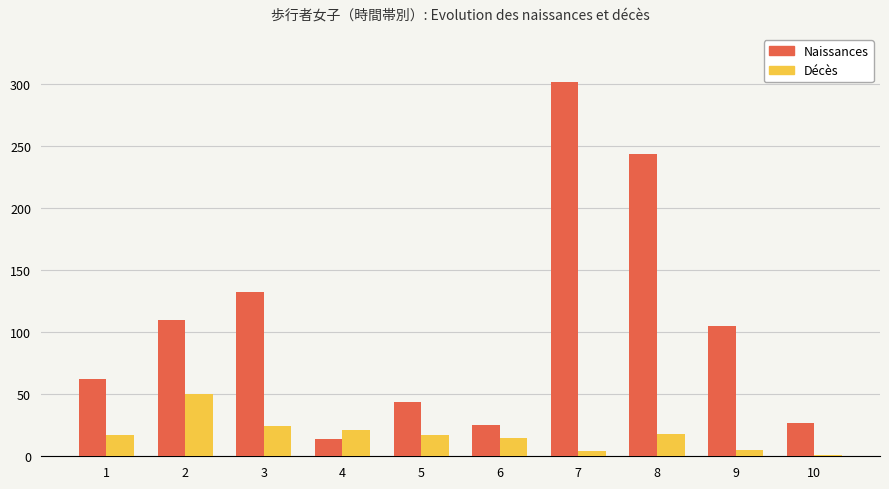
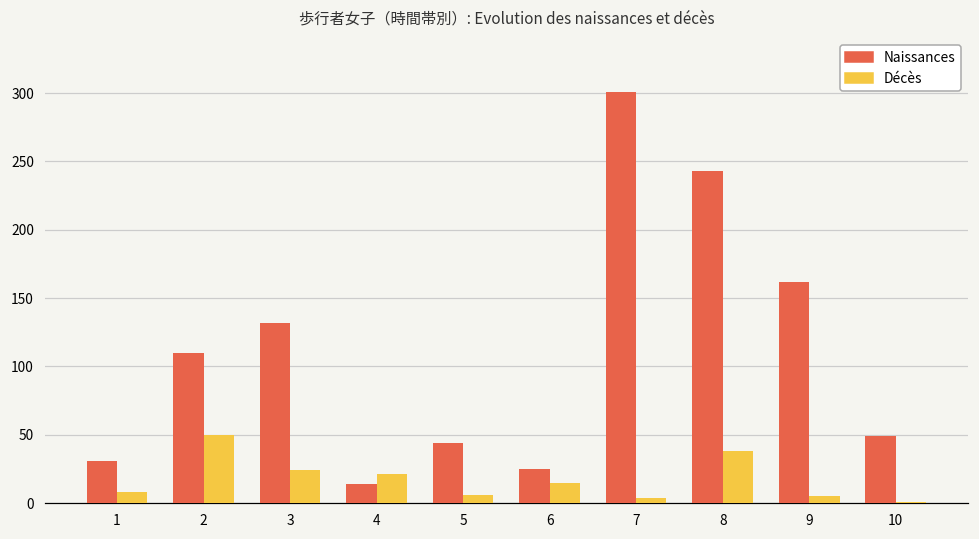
  {
    "Naissances": {
-     "1": 62,
+     "1": 31,
      "2": 110,
      "3": 132,
      "4": 14,
      "5": 44,
      "6": 25,
      "7": 301,
      "8": 243,
-     "9": 105,
-     "10": 27
+     "9": 162,
+     "10": 49
    },
    "Décès": {
-     "1": 17,
+     "1": 8,
      "2": 50,
      "3": 24,
      "4": 21,
-     "5": 17,
+     "5": 6,
      "6": 15,
      "7": 4,
-     "8": 18,
+     "8": 38,
      "9": 5
    }
  }
